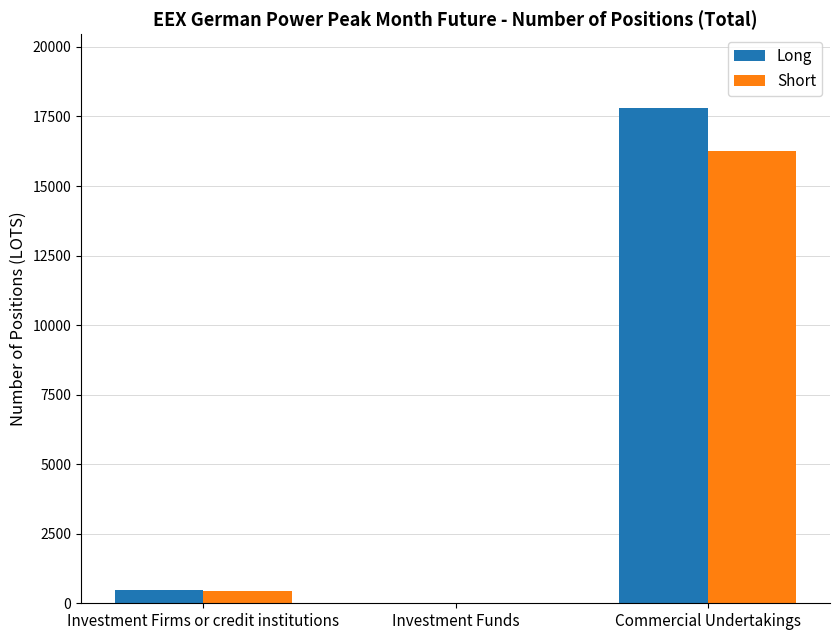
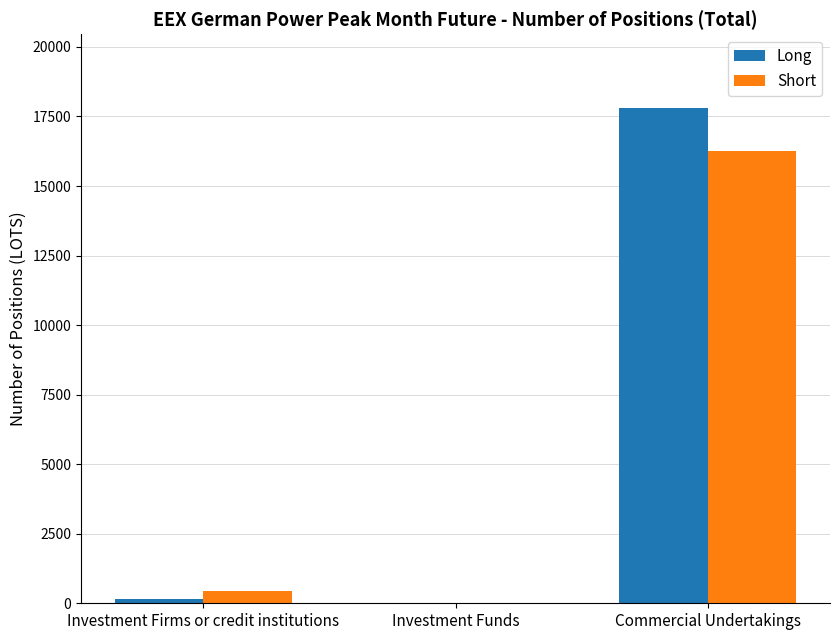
  {
    "Long": {
-     "Investment Firms or credit institutions": 500,
+     "Investment Firms or credit institutions": 200,
      "Investment Funds": 0,
      "Commercial Undertakings": 17800
    },
    "Short": {
      "Investment Firms or credit institutions": 400,
      "Investment Funds": 0,
      "Commercial Undertakings": 16300
    }
  }
